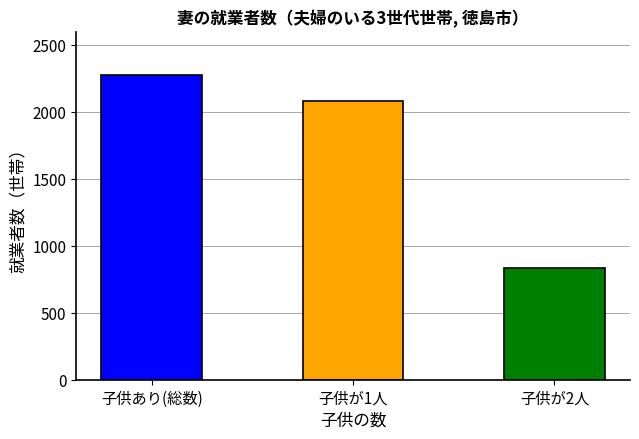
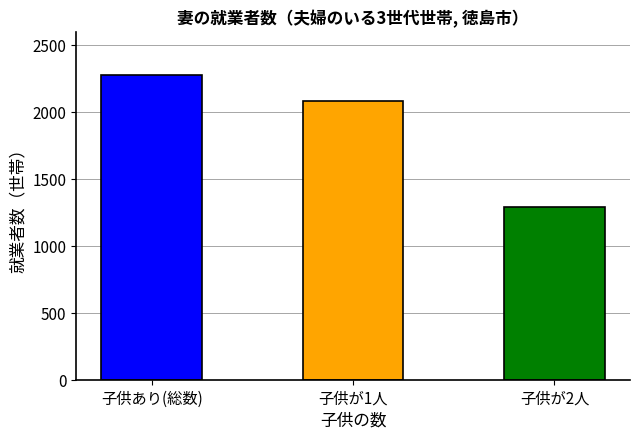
  {
    "子供あり(総数)": 2270,
    "子供が1人": 2080,
-   "子供が2人": 840
+   "子供が2人": 1290
  }
